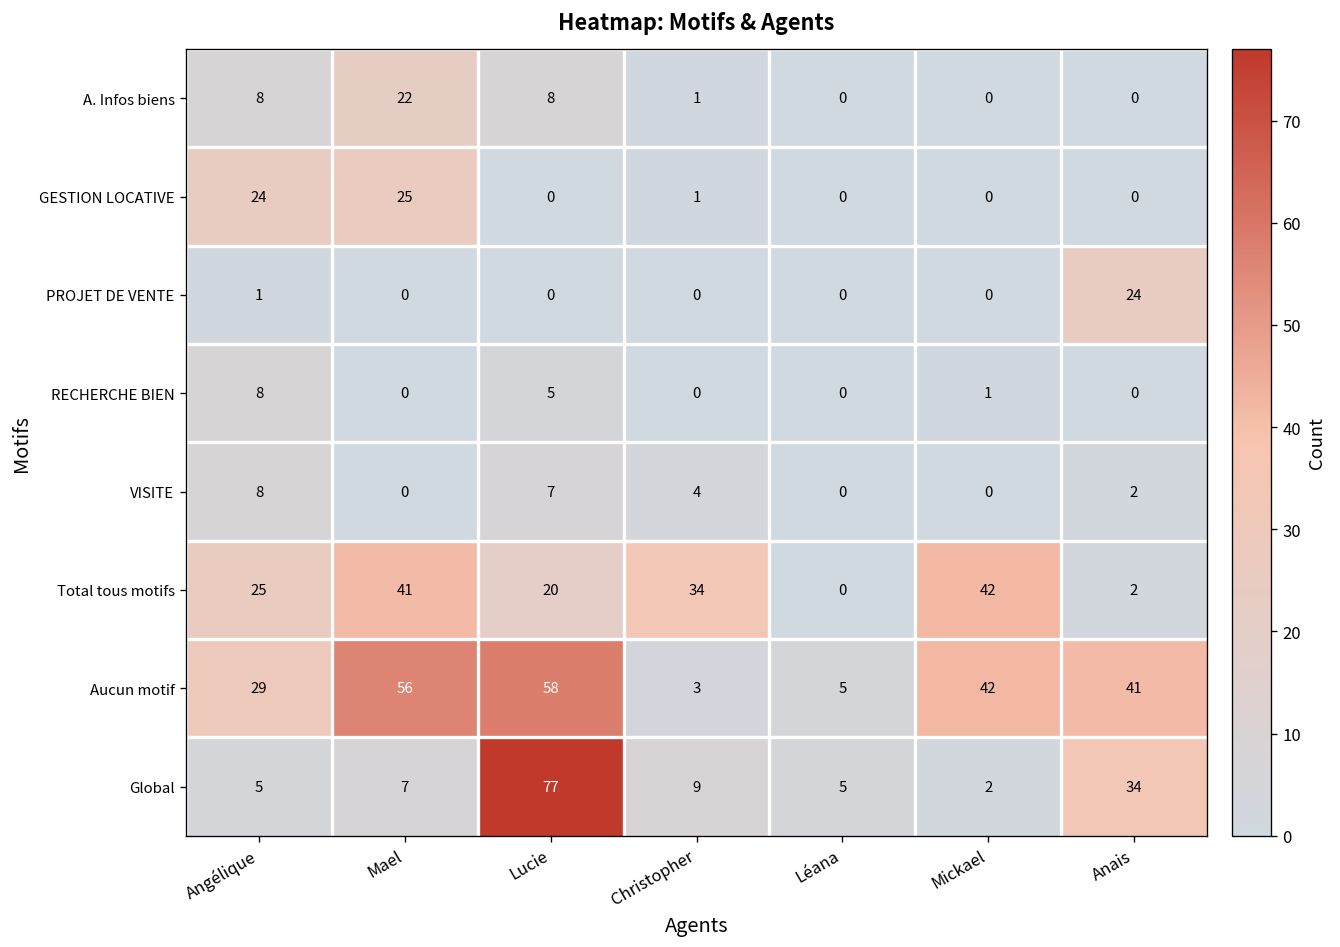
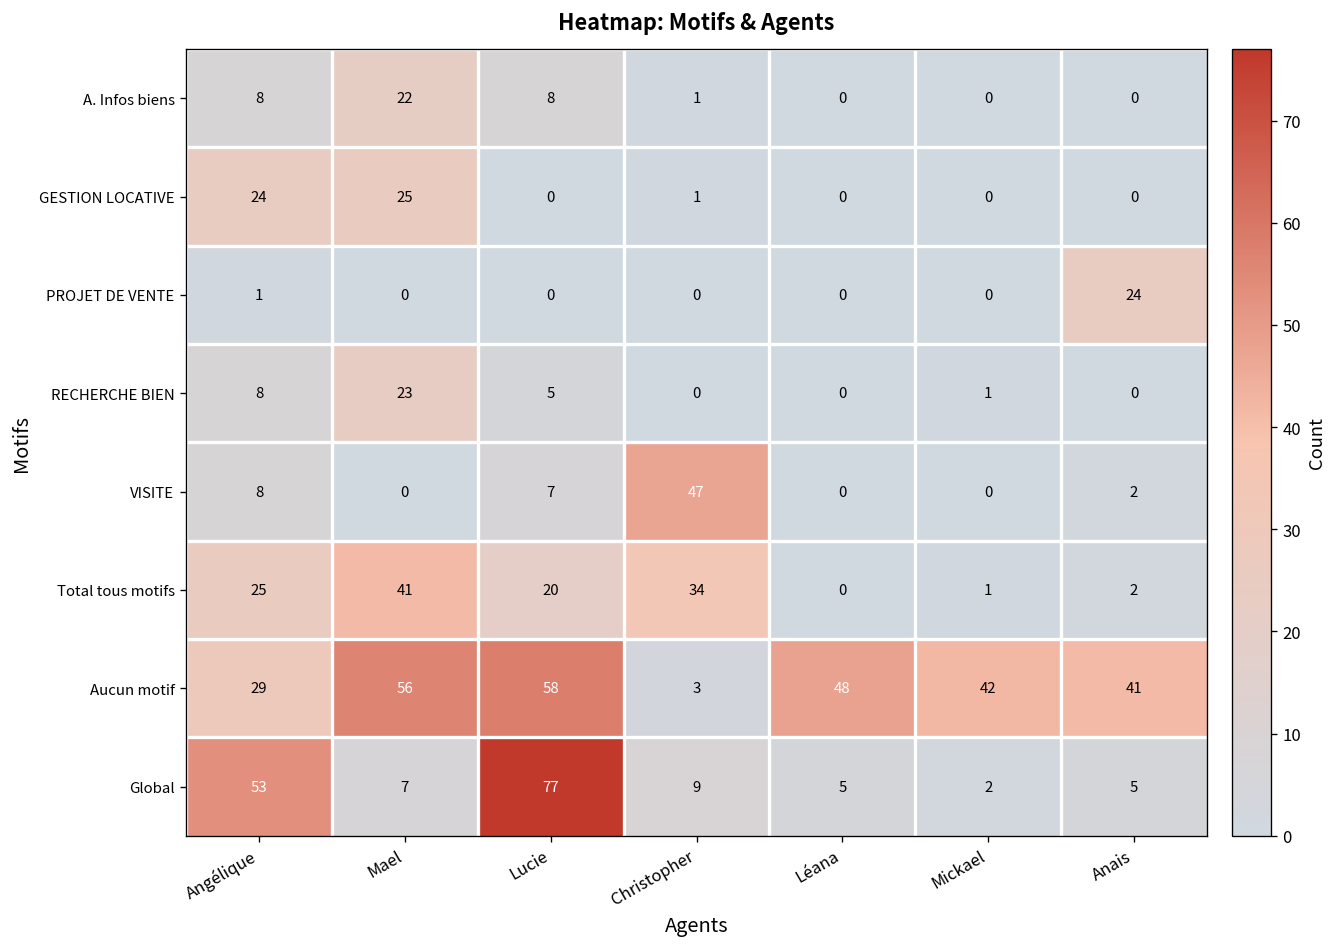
  {
    "A. Infos biens": {
      "Angélique": 8,
      "Mael": 22,
      "Lucie": 8,
      "Christopher": 1,
      "Léana": 0,
      "Mickael": 0,
      "Anais": 0
    },
    "GESTION LOCATIVE": {
      "Angélique": 24,
      "Mael": 25,
      "Lucie": 0,
      "Christopher": 1,
      "Léana": 0,
      "Mickael": 0,
      "Anais": 0
    },
    "PROJET DE VENTE": {
      "Angélique": 1,
      "Mael": 0,
      "Lucie": 0,
      "Christopher": 0,
      "Léana": 0,
      "Mickael": 0,
      "Anais": 24
    },
    "RECHERCHE BIEN": {
      "Angélique": 8,
-     "Mael": 0,
+     "Mael": 23,
      "Lucie": 5,
      "Christopher": 0,
      "Léana": 0,
      "Mickael": 1,
      "Anais": 0
    },
    "VISITE": {
      "Angélique": 8,
      "Mael": 0,
      "Lucie": 7,
-     "Christopher": 4,
+     "Christopher": 47,
      "Léana": 0,
      "Mickael": 0,
      "Anais": 2
    },
    "Total tous motifs": {
      "Angélique": 25,
      "Mael": 41,
      "Lucie": 20,
      "Christopher": 34,
      "Léana": 0,
-     "Mickael": 42,
+     "Mickael": 1,
      "Anais": 2
    },
    "Aucun motif": {
      "Angélique": 29,
      "Mael": 56,
      "Lucie": 58,
      "Christopher": 3,
-     "Léana": 5,
+     "Léana": 48,
      "Mickael": 42,
      "Anais": 41
    },
    "Global": {
-     "Angélique": 5,
+     "Angélique": 53,
      "Mael": 7,
      "Lucie": 77,
      "Christopher": 9,
      "Léana": 5,
      "Mickael": 2,
-     "Anais": 34
+     "Anais": 5
    }
  }
